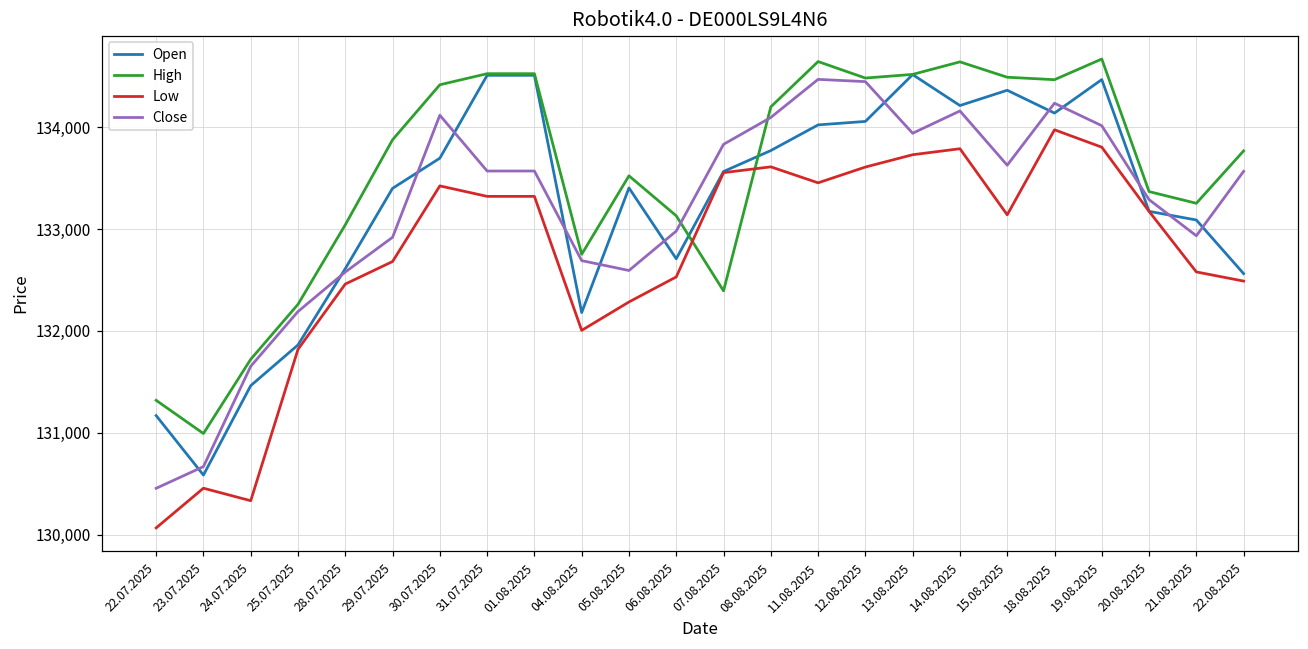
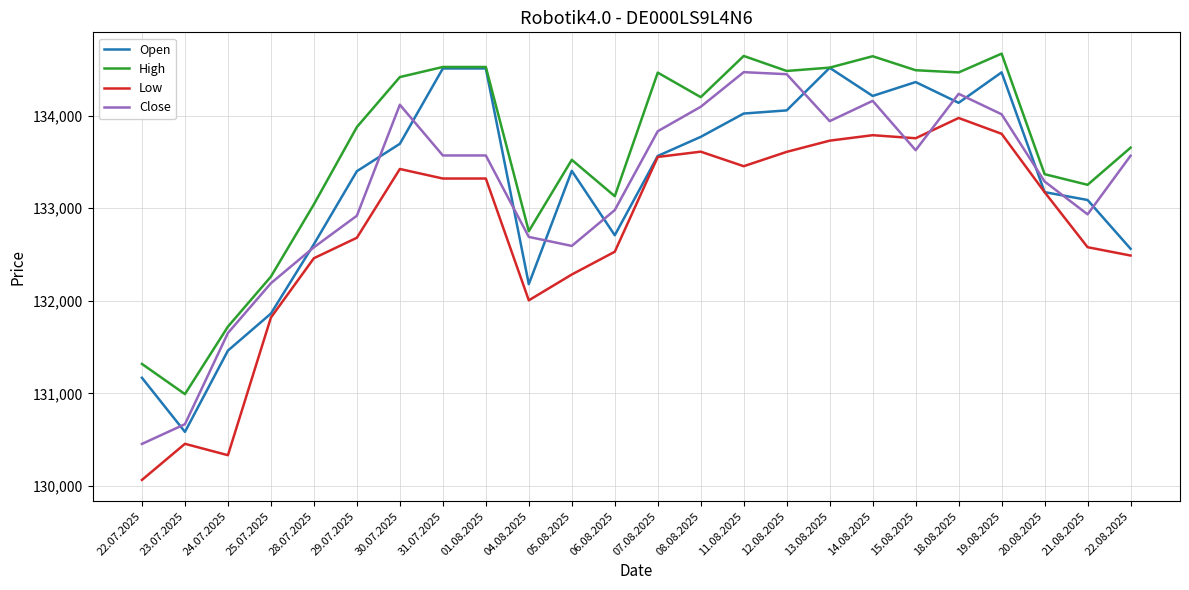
  {
    "Open": {
      "22.07.2025": "131,200",
      "23.07.2025": "130,600",
      "24.07.2025": "131,500",
      "25.07.2025": "131,900",
      "28.07.2025": "132,600",
      "29.07.2025": "133,400",
      "30.07.2025": "133,700",
      "04.08.2025": "132,200",
      "05.08.2025": "133,400",
      "06.08.2025": "132,700",
      "08.08.2025": "133,800",
      "11.08.2025": "134,000",
      "12.08.2025": "134,100",
      "14.08.2025": "134,200",
      "15.08.2025": "134,400",
      "18.08.2025": "134,100",
      "19.08.2025": "134,500",
      "21.08.2025": "133,100",
      "22.08.2025": "132,600"
    },
    "High": {
      "22.07.2025": "131,300",
      "23.07.2025": "131,000",
      "24.07.2025": "131,700",
      "25.07.2025": "132,300",
      "28.07.2025": "133,000",
      "29.07.2025": "133,900",
      "30.07.2025": "134,400",
      "04.08.2025": "132,800",
      "05.08.2025": "133,500",
      "06.08.2025": "133,100",
-     "07.08.2025": "132,400",
+     "07.08.2025": "134,500",
      "08.08.2025": "134,200",
      "11.08.2025": "134,600",
      "12.08.2025": "134,500",
      "14.08.2025": "134,600",
      "15.08.2025": "134,500",
      "18.08.2025": "134,500",
      "19.08.2025": "134,700",
      "20.08.2025": "133,400",
      "21.08.2025": "133,300",
-     "22.08.2025": "133,800"
+     "22.08.2025": "133,700"
    },
    "Low": {
      "22.07.2025": "130,100",
      "23.07.2025": "130,500",
      "24.07.2025": "130,300",
      "25.07.2025": "131,800",
      "28.07.2025": "132,500",
      "29.07.2025": "132,700",
      "30.07.2025": "133,400",
      "31.07.2025": "133,300",
      "01.08.2025": "133,300",
      "04.08.2025": "132,000",
      "05.08.2025": "132,300",
      "06.08.2025": "132,500",
      "08.08.2025": "133,600",
      "11.08.2025": "133,500",
      "12.08.2025": "133,600",
      "13.08.2025": "133,700",
      "14.08.2025": "133,800",
-     "15.08.2025": "133,100",
+     "15.08.2025": "133,800",
      "18.08.2025": "134,000",
      "19.08.2025": "133,800",
      "21.08.2025": "132,600",
      "22.08.2025": "132,500"
    },
    "Close": {
      "22.07.2025": "130,500",
      "23.07.2025": "130,700",
      "24.07.2025": "131,700",
      "25.07.2025": "132,200",
      "28.07.2025": "132,600",
      "29.07.2025": "132,900",
      "30.07.2025": "134,100",
      "31.07.2025": "133,600",
      "01.08.2025": "133,600",
      "04.08.2025": "132,700",
      "05.08.2025": "132,600",
      "06.08.2025": "133,000",
      "07.08.2025": "133,800",
      "08.08.2025": "134,100",
      "11.08.2025": "134,500",
      "12.08.2025": "134,400",
      "13.08.2025": "133,900",
      "14.08.2025": "134,200",
      "15.08.2025": "133,600",
      "18.08.2025": "134,200",
      "19.08.2025": "134,000",
      "20.08.2025": "133,300",
      "21.08.2025": "132,900",
      "22.08.2025": "133,600"
    }
  }
